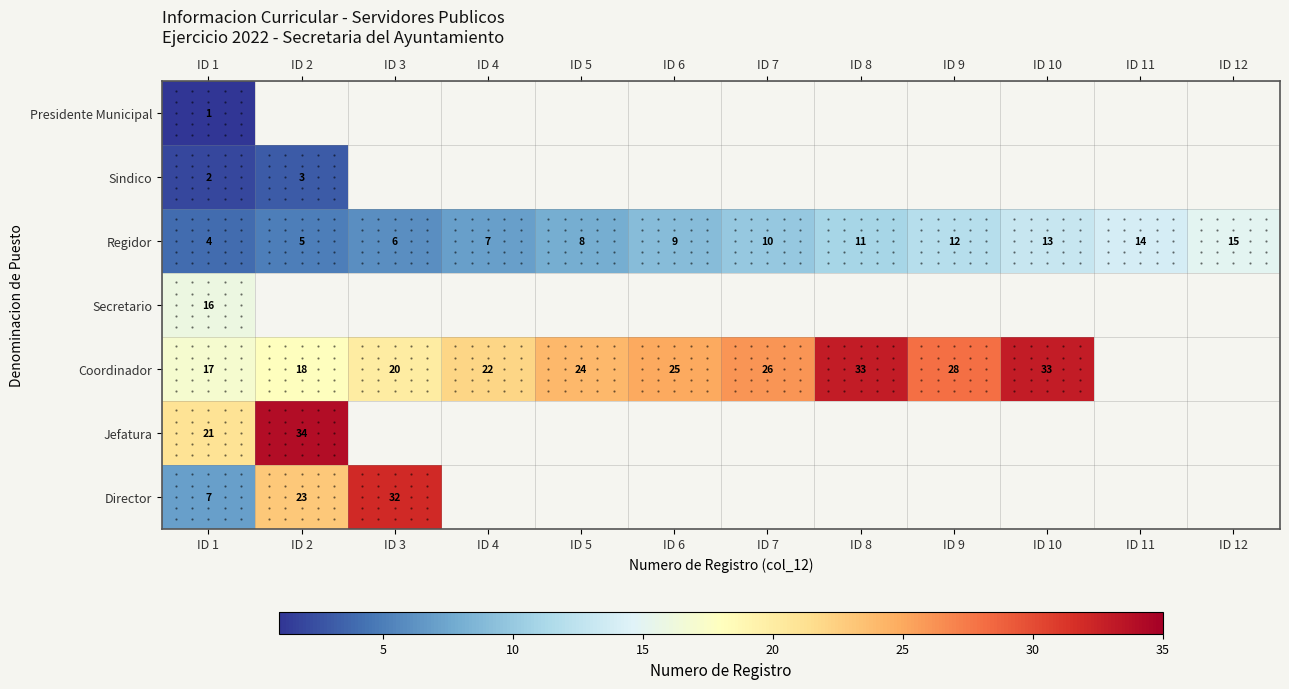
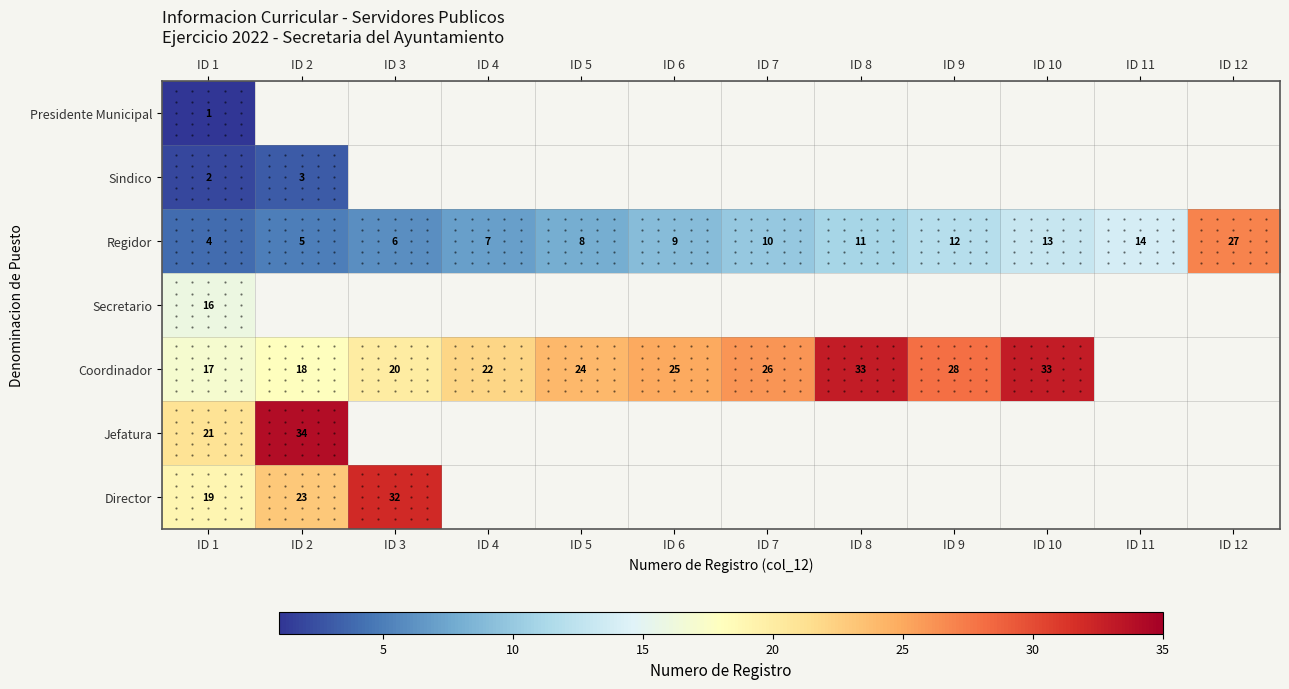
  {
    "Presidente Municipal": {
      "ID 1": 1
    },
    "Sindico": {
      "ID 1": 2,
      "ID 2": 3
    },
    "Regidor": {
      "ID 1": 4,
      "ID 2": 5,
      "ID 3": 6,
      "ID 4": 7,
      "ID 5": 8,
      "ID 6": 9,
      "ID 7": 10,
      "ID 8": 11,
      "ID 9": 12,
      "ID 10": 13,
      "ID 11": 14,
-     "ID 12": 15
+     "ID 12": 27
    },
    "Secretario": {
      "ID 1": 16
    },
    "Coordinador": {
      "ID 1": 17,
      "ID 2": 18,
      "ID 3": 20,
      "ID 4": 22,
      "ID 5": 24,
      "ID 6": 25,
      "ID 7": 26,
      "ID 8": 33,
      "ID 9": 28,
      "ID 10": 33
    },
    "Jefatura": {
      "ID 1": 21,
      "ID 2": 34
    },
    "Director": {
-     "ID 1": 7,
+     "ID 1": 19,
      "ID 2": 23,
      "ID 3": 32
    }
  }
